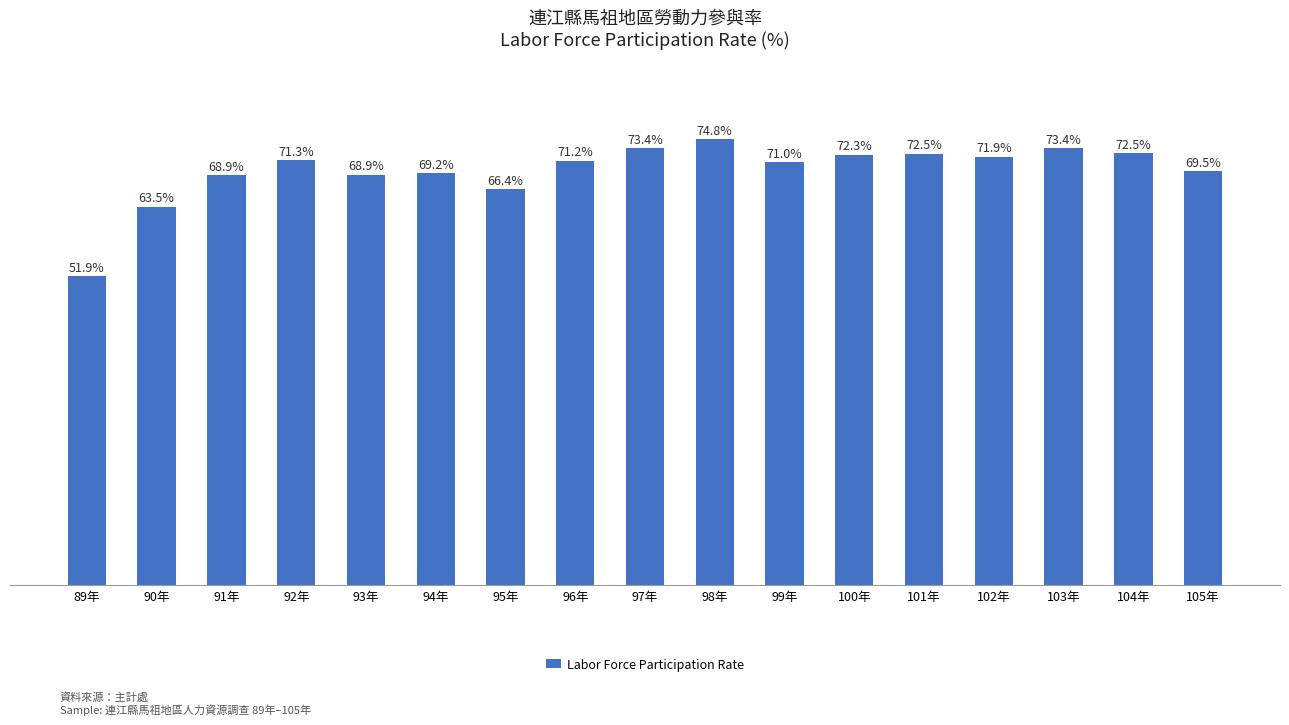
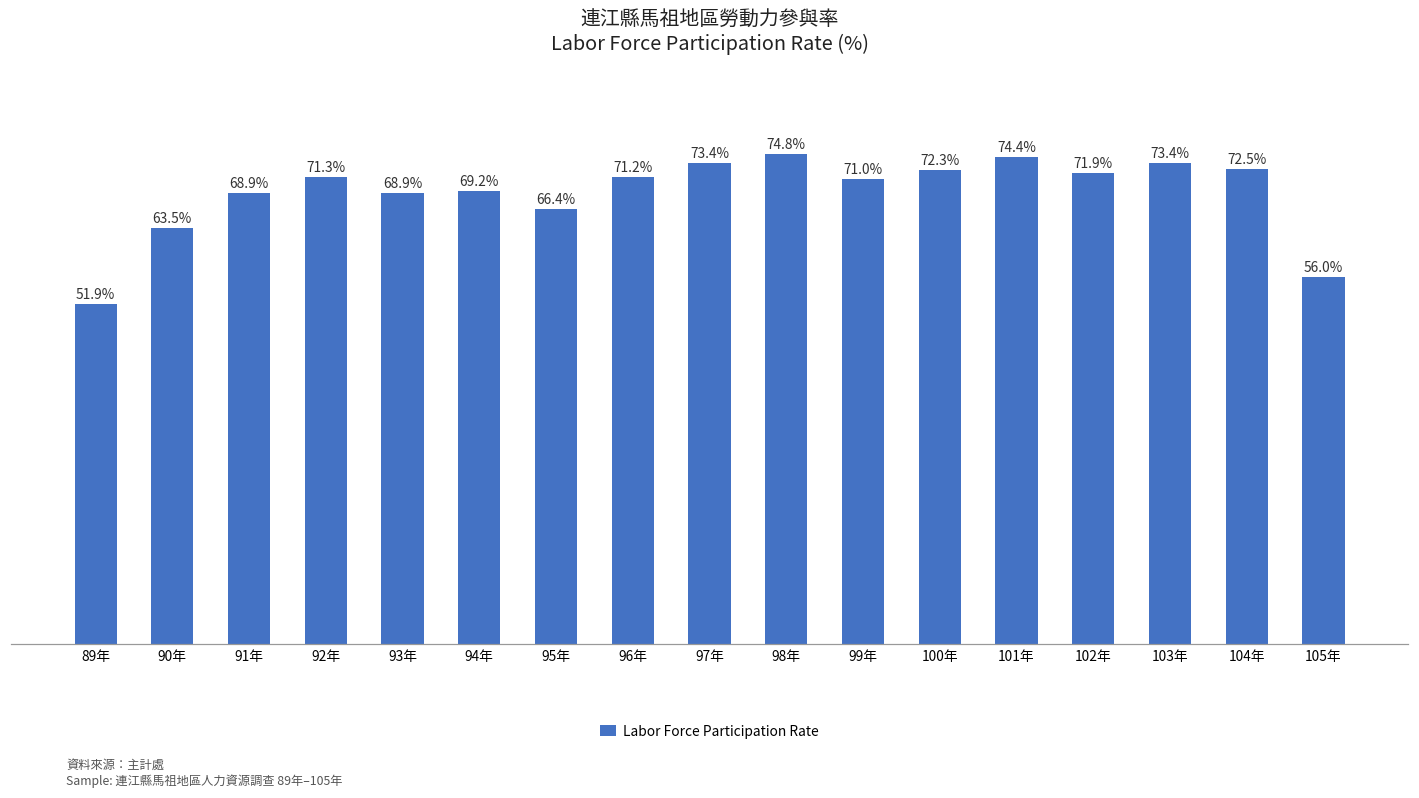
  {
    "89年": "51.9%",
    "90年": "63.5%",
    "91年": "68.9%",
    "92年": "71.3%",
    "93年": "68.9%",
    "94年": "69.2%",
    "95年": "66.4%",
    "96年": "71.2%",
    "97年": "73.4%",
    "98年": "74.8%",
    "99年": "71.0%",
    "100年": "72.3%",
-   "101年": "72.5%",
+   "101年": "74.4%",
    "102年": "71.9%",
    "103年": "73.4%",
    "104年": "72.5%",
-   "105年": "69.5%"
+   "105年": "56.0%"
  }
